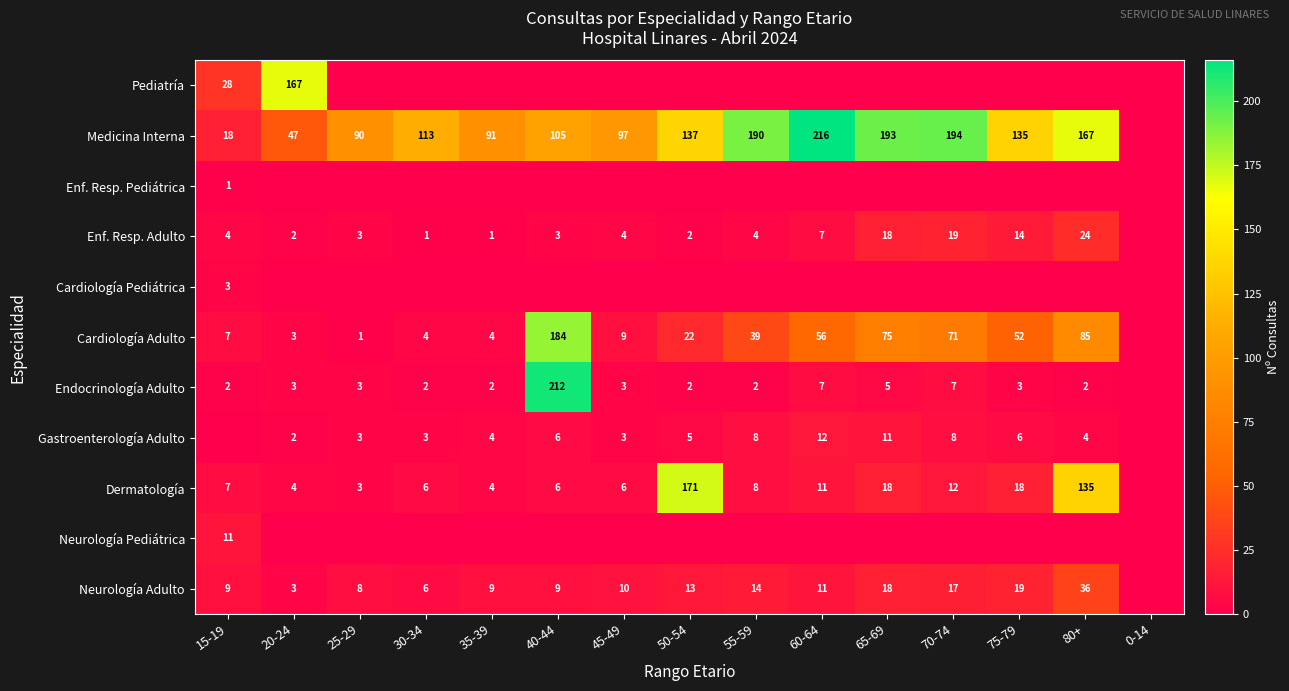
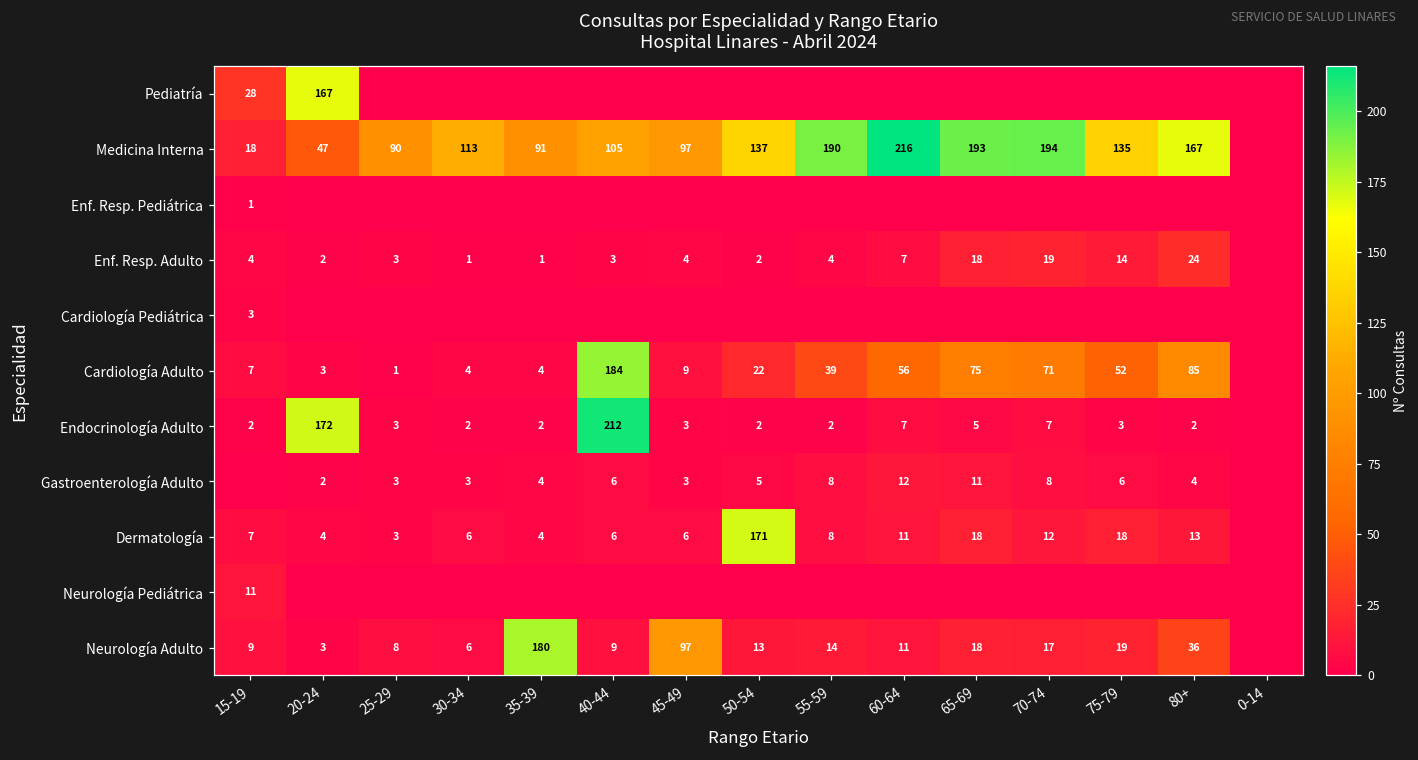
  {
    "Pediatría": {
      "15-19": 28,
      "20-24": 167
    },
    "Medicina Interna": {
      "15-19": 18,
      "20-24": 47,
      "25-29": 90,
      "30-34": 113,
      "35-39": 91,
      "40-44": 105,
      "45-49": 97,
      "50-54": 137,
      "55-59": 190,
      "60-64": 216,
      "65-69": 193,
      "70-74": 194,
      "75-79": 135,
      "80+": 167
    },
    "Enf. Resp. Pediátrica": {
      "15-19": 1
    },
    "Enf. Resp. Adulto": {
      "15-19": 4,
      "20-24": 2,
      "25-29": 3,
      "30-34": 1,
      "35-39": 1,
      "40-44": 3,
      "45-49": 4,
      "50-54": 2,
      "55-59": 4,
      "60-64": 7,
      "65-69": 18,
      "70-74": 19,
      "75-79": 14,
      "80+": 24
    },
    "Cardiología Pediátrica": {
      "15-19": 3
    },
    "Cardiología Adulto": {
      "15-19": 7,
      "20-24": 3,
      "25-29": 1,
      "30-34": 4,
      "35-39": 4,
      "40-44": 184,
      "45-49": 9,
      "50-54": 22,
      "55-59": 39,
      "60-64": 56,
      "65-69": 75,
      "70-74": 71,
      "75-79": 52,
      "80+": 85
    },
    "Endocrinología Adulto": {
      "15-19": 2,
-     "20-24": 3,
+     "20-24": 172,
      "25-29": 3,
      "30-34": 2,
      "35-39": 2,
      "40-44": 212,
      "45-49": 3,
      "50-54": 2,
      "55-59": 2,
      "60-64": 7,
      "65-69": 5,
      "70-74": 7,
      "75-79": 3,
      "80+": 2
    },
    "Gastroenterología Adulto": {
      "20-24": 2,
      "25-29": 3,
      "30-34": 3,
      "35-39": 4,
      "40-44": 6,
      "45-49": 3,
      "50-54": 5,
      "55-59": 8,
      "60-64": 12,
      "65-69": 11,
      "70-74": 8,
      "75-79": 6,
      "80+": 4
    },
    "Dermatología": {
      "15-19": 7,
      "20-24": 4,
      "25-29": 3,
      "30-34": 6,
      "35-39": 4,
      "40-44": 6,
      "45-49": 6,
      "50-54": 171,
      "55-59": 8,
      "60-64": 11,
      "65-69": 18,
      "70-74": 12,
      "75-79": 18,
-     "80+": 135
+     "80+": 13
    },
    "Neurología Pediátrica": {
      "15-19": 11
    },
    "Neurología Adulto": {
      "15-19": 9,
      "20-24": 3,
      "25-29": 8,
      "30-34": 6,
-     "35-39": 9,
+     "35-39": 180,
      "40-44": 9,
-     "45-49": 10,
+     "45-49": 97,
      "50-54": 13,
      "55-59": 14,
      "60-64": 11,
      "65-69": 18,
      "70-74": 17,
      "75-79": 19,
      "80+": 36
    }
  }
